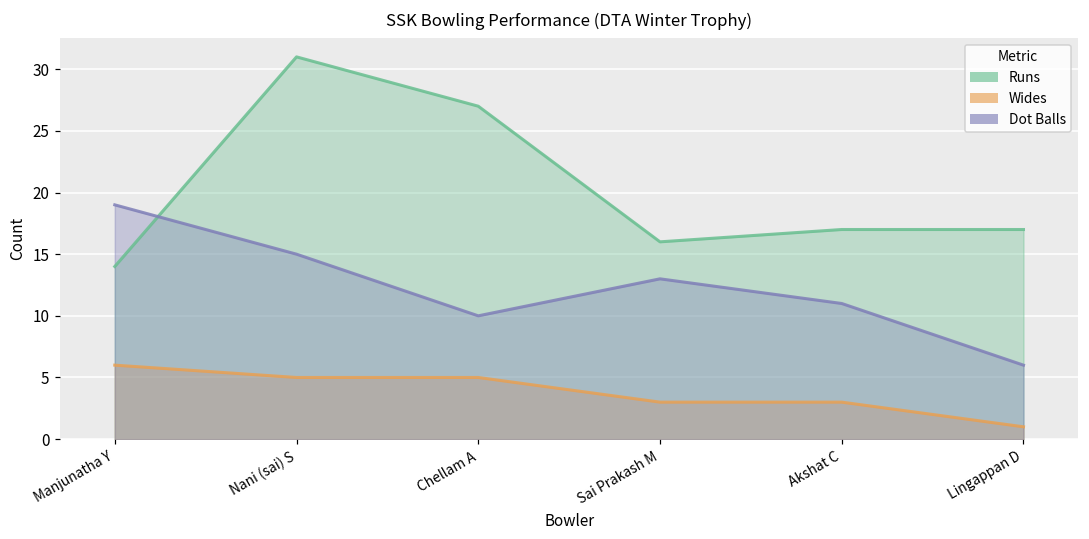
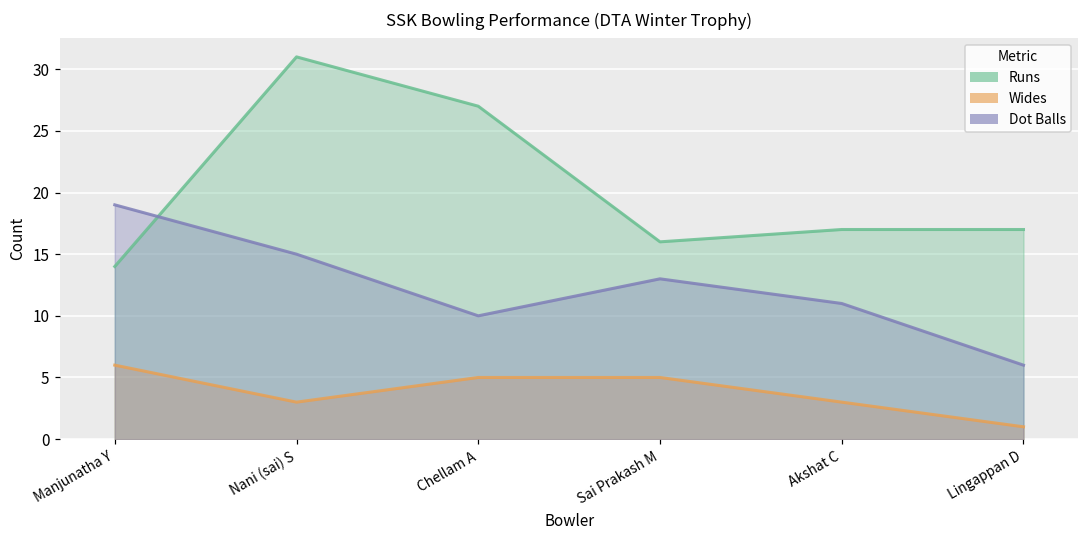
  {
    "Wides": {
      "Manjunatha Y": 6,
-     "Nani (sai) S": 5,
+     "Nani (sai) S": 3,
      "Chellam A": 5,
-     "Sai Prakash M": 3,
+     "Sai Prakash M": 5,
      "Akshat C": 3,
      "Lingappan D": 1
    }
  }
